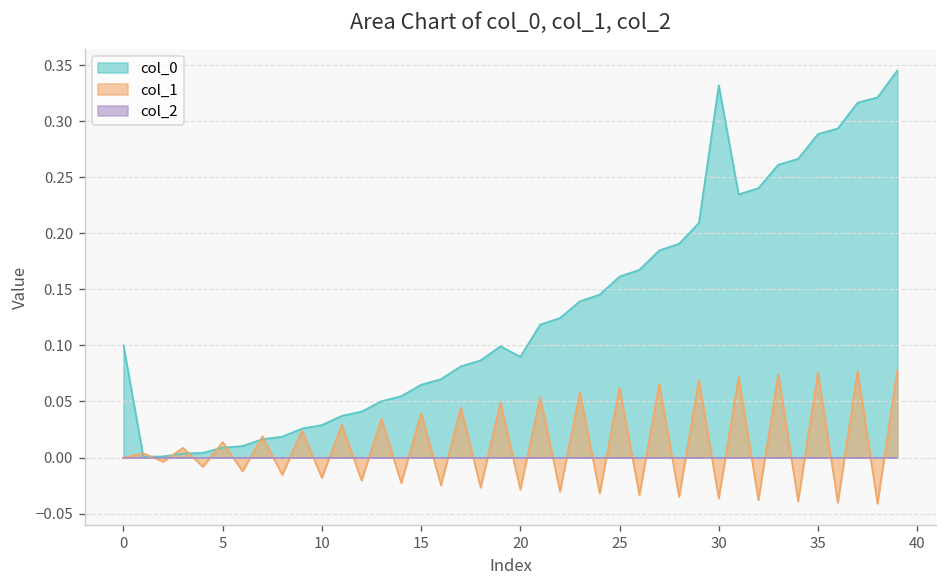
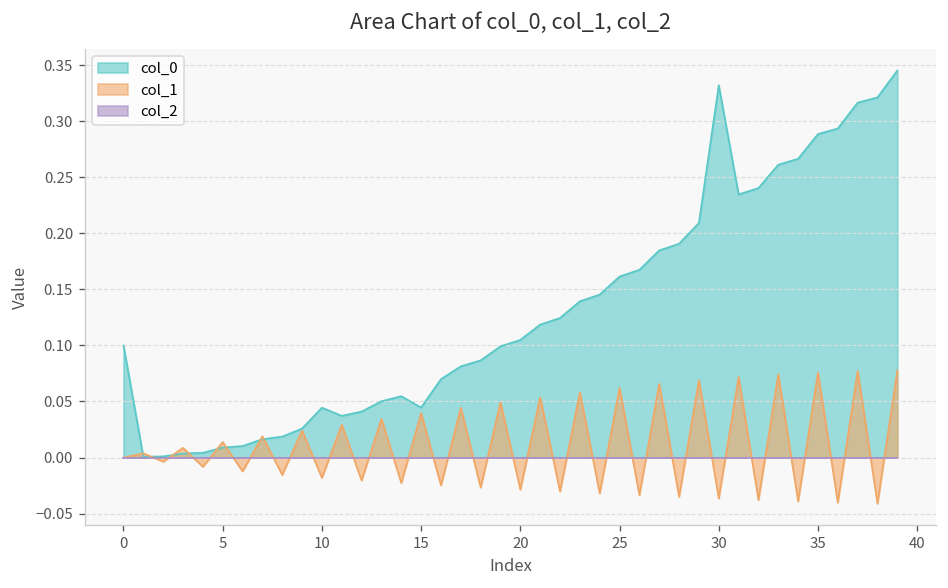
  {
    "col_0": {
      "0": 0.10,
      "5": 0.01,
-     "10": 0.03,
-     "15": 0.06,
-     "20": 0.09,
+     "10": 0.04,
+     "15": 0.04,
+     "20": 0.10,
      "25": 0.16,
      "30": 0.33,
      "35": 0.29
    },
    "col_2": {
      "5": 0.00,
      "15": 0.00,
      "25": 0.00,
      "35": 0.00
    }
  }
